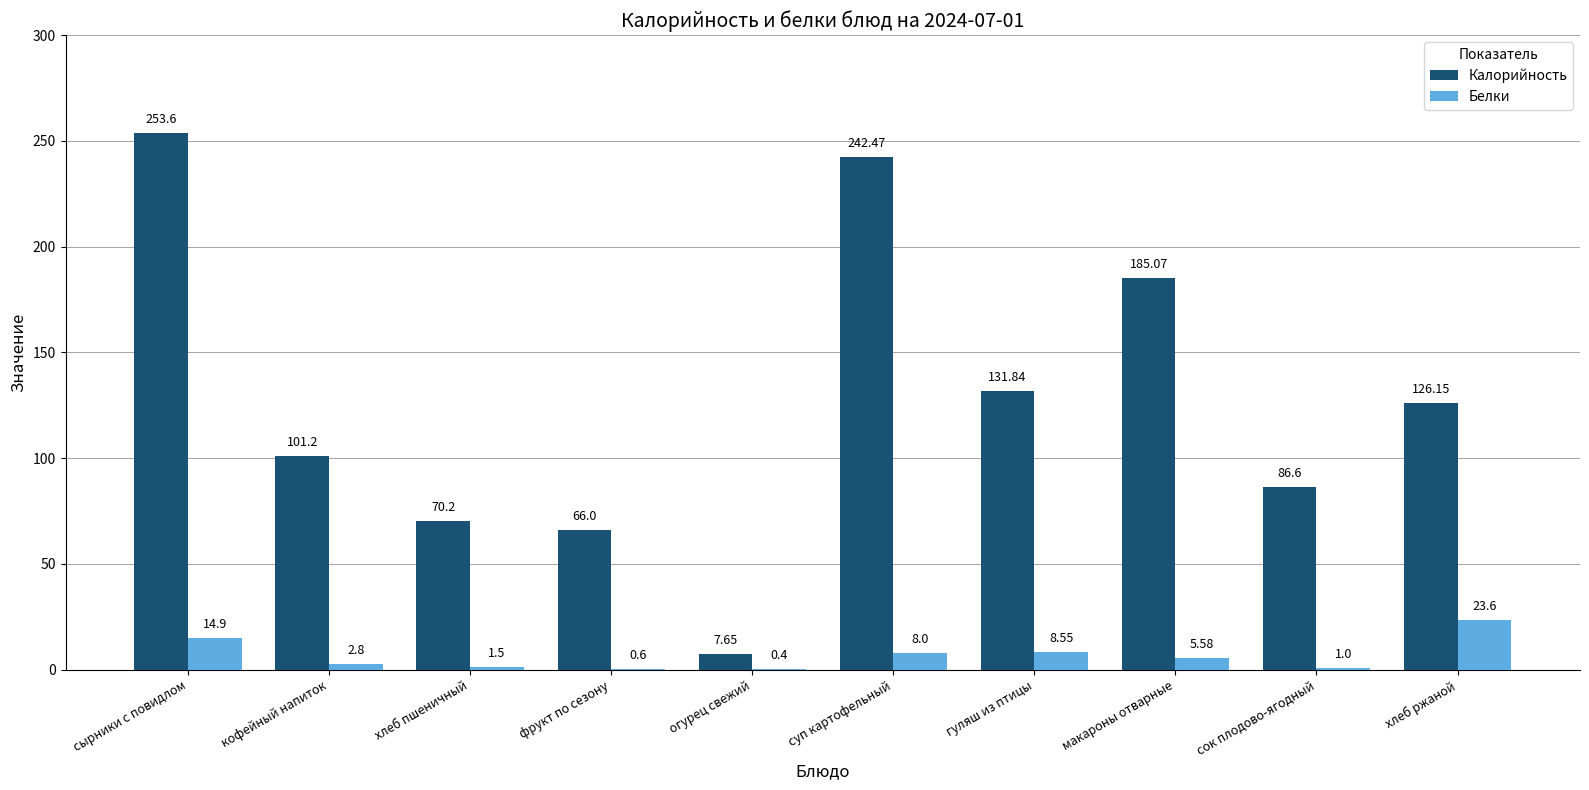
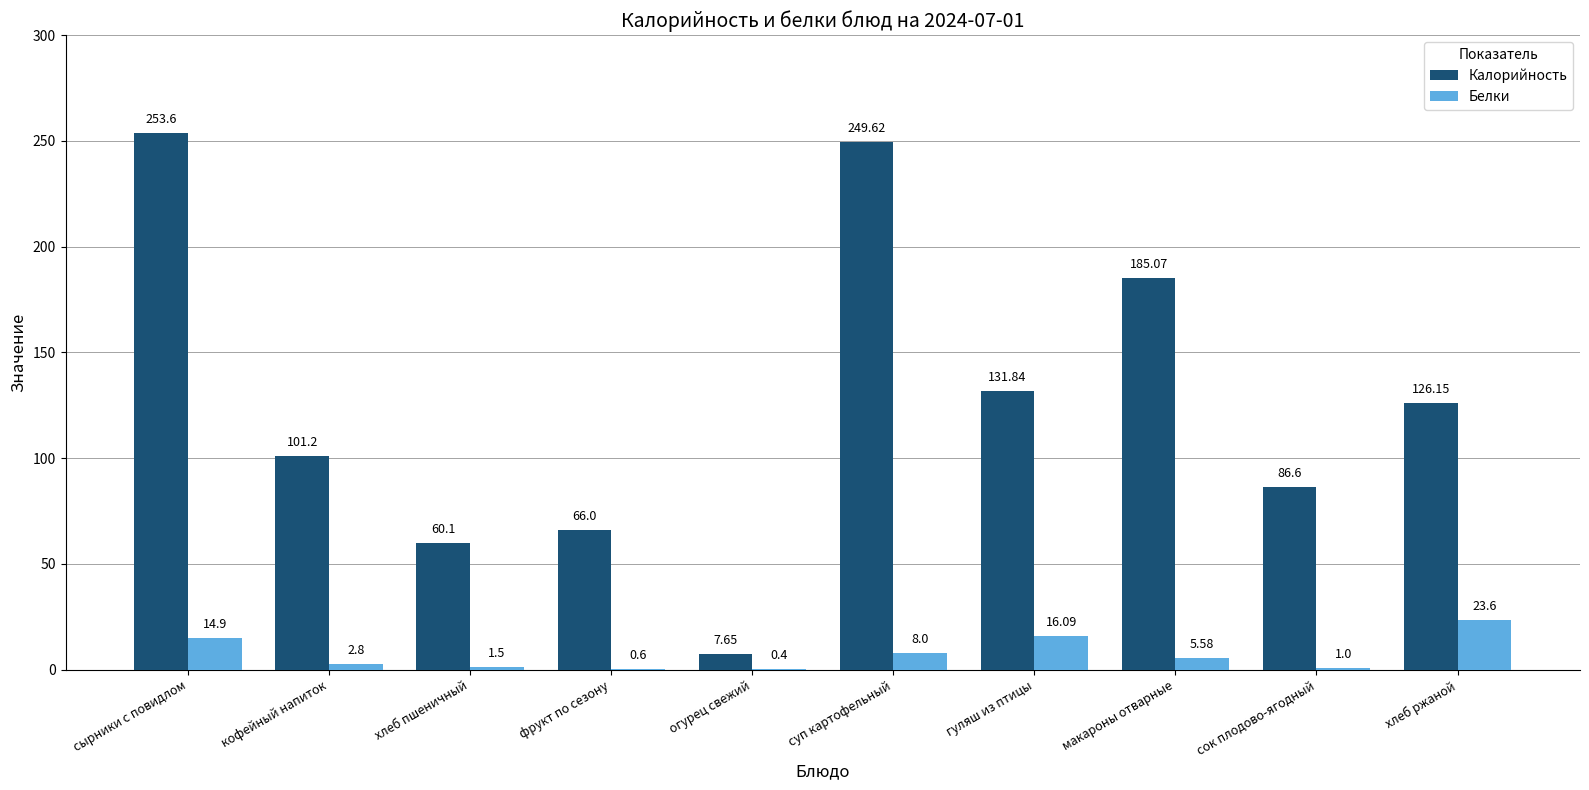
  {
    "Калорийность": {
      "сырники с повидлом": 253.6,
      "кофейный напиток": 101.2,
-     "хлеб пшеничный": 70.2,
+     "хлеб пшеничный": 60.1,
      "фрукт по сезону": 66.0,
      "огурец свежий": 7.65,
-     "суп картофельный": 242.47,
+     "суп картофельный": 249.62,
      "гуляш из птицы": 131.84,
      "макароны отварные": 185.07,
      "сок плодово-ягодный": 86.6,
      "хлеб ржаной": 126.15
    },
    "Белки": {
      "сырники с повидлом": 14.9,
      "кофейный напиток": 2.8,
      "хлеб пшеничный": 1.5,
      "фрукт по сезону": 0.6,
      "огурец свежий": 0.4,
      "суп картофельный": 8.0,
-     "гуляш из птицы": 8.55,
+     "гуляш из птицы": 16.09,
      "макароны отварные": 5.58,
      "сок плодово-ягодный": 1.0,
      "хлеб ржаной": 23.6
    }
  }
